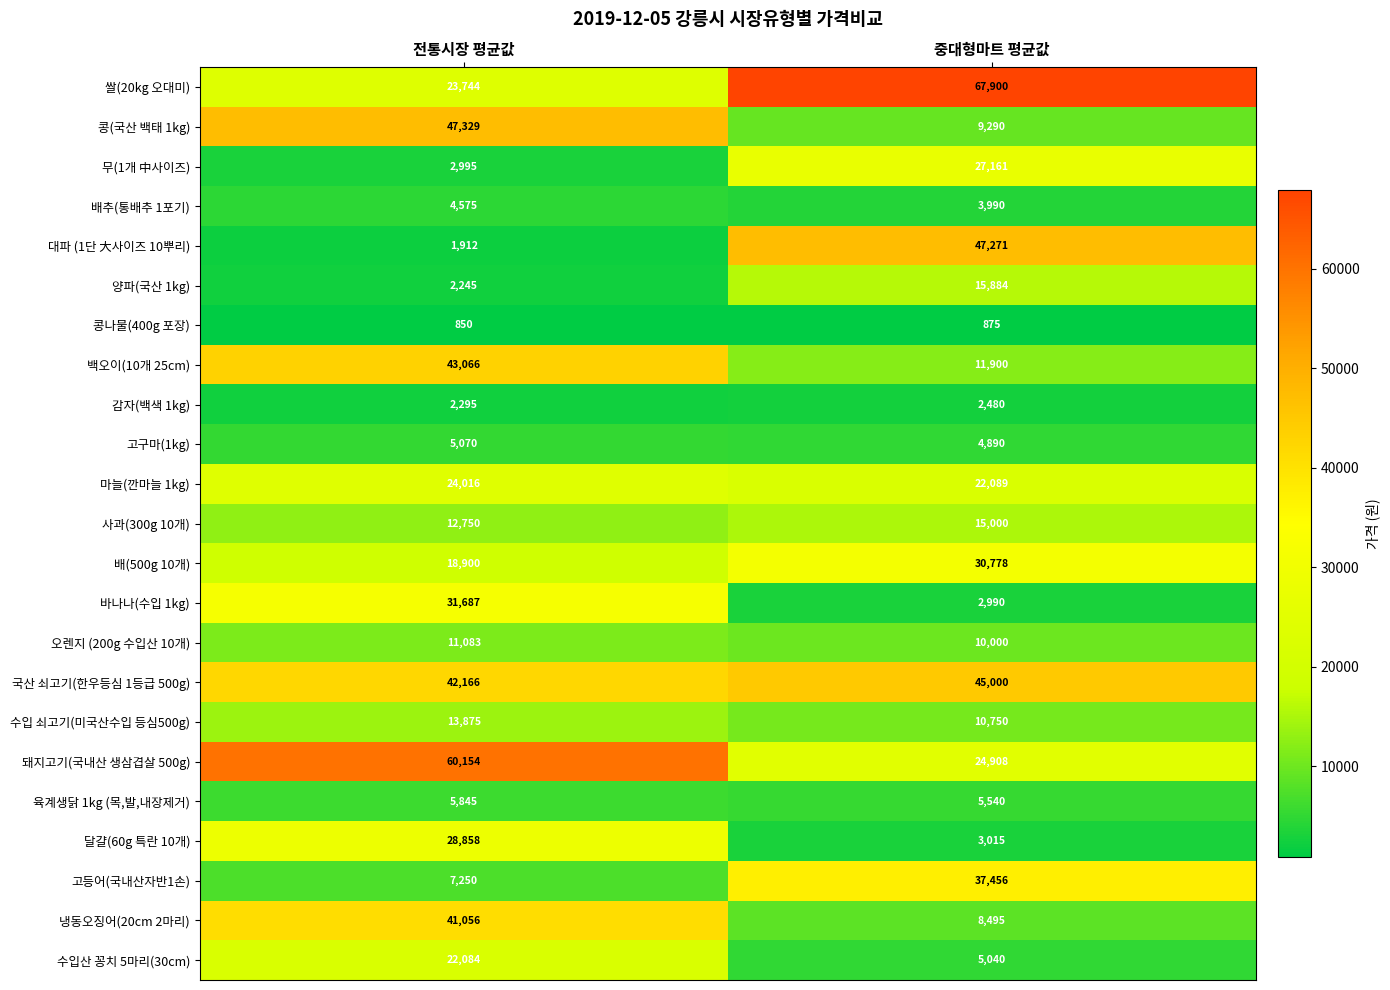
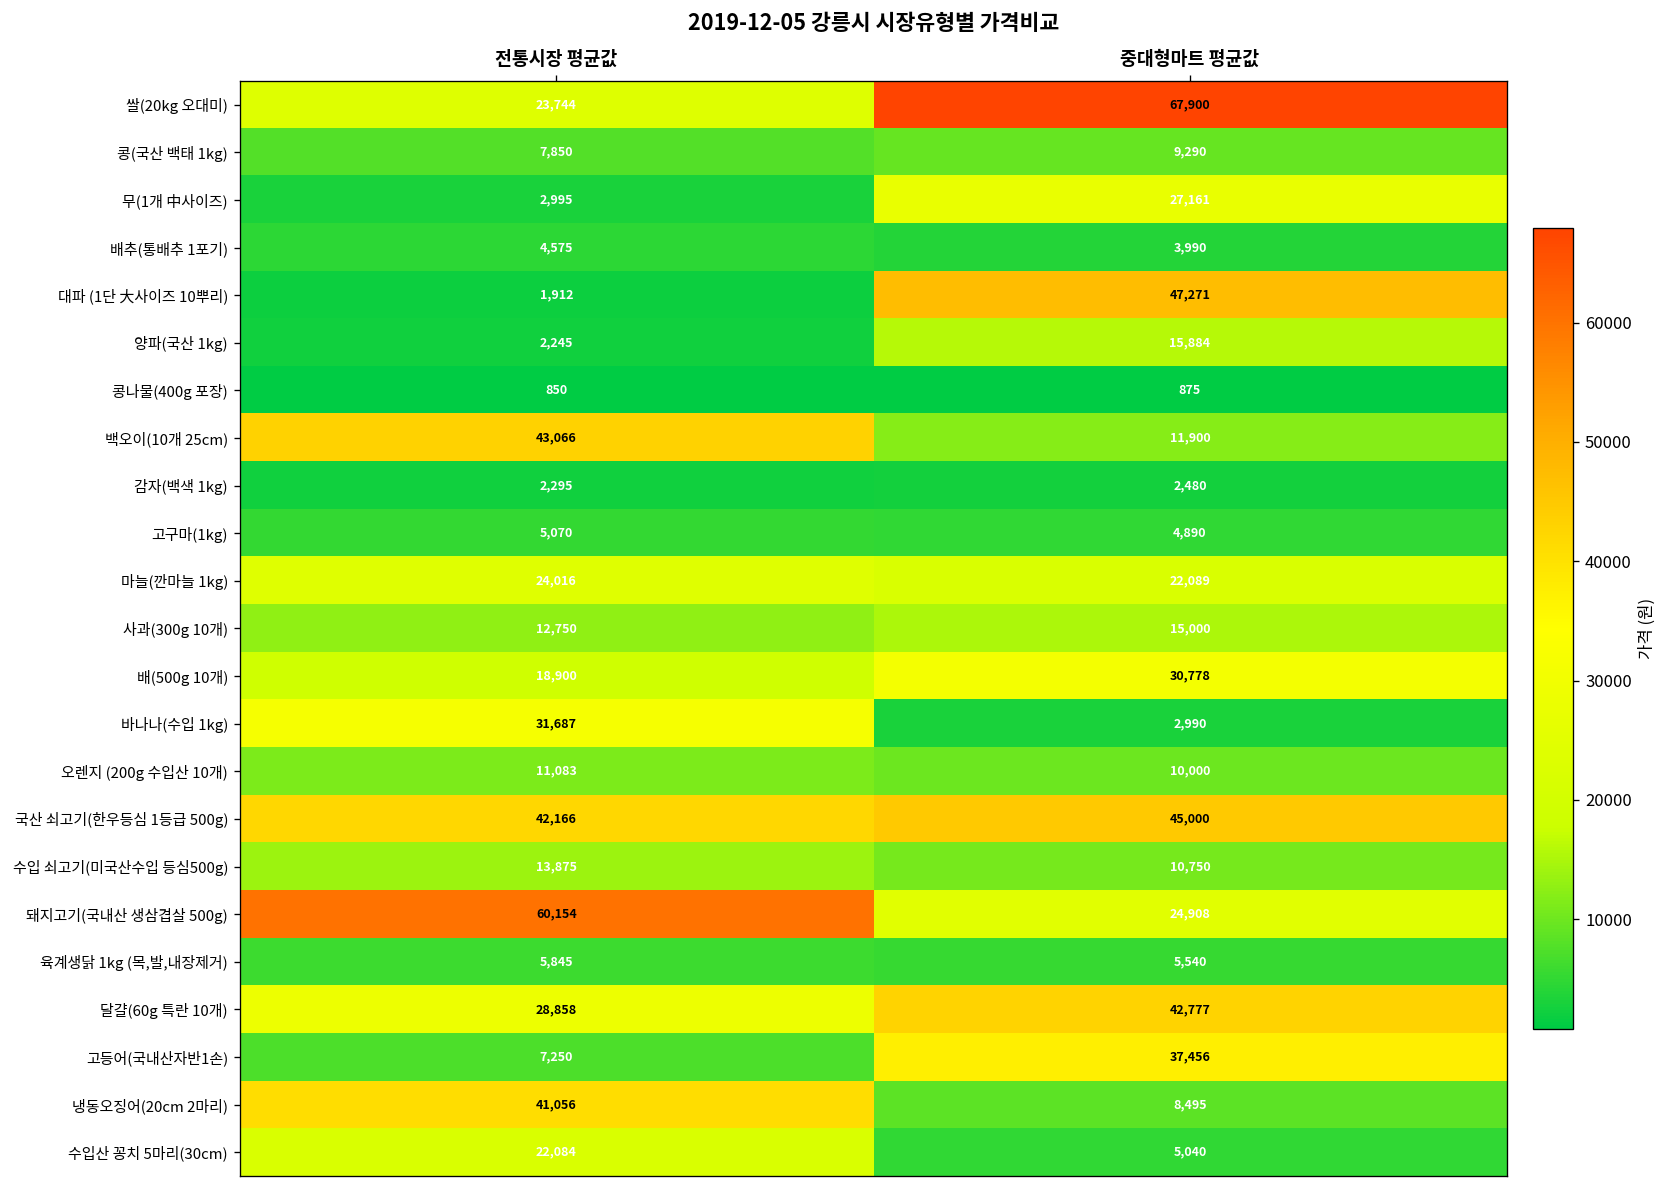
  {
    "쌀(20kg 오대미)": {
      "전통시장 평균값": "23,744",
      "중대형마트 평균값": "67,900"
    },
    "콩(국산 백태 1kg)": {
-     "전통시장 평균값": "47,329",
+     "전통시장 평균값": "7,850",
      "중대형마트 평균값": "9,290"
    },
    "무(1개 中사이즈)": {
      "전통시장 평균값": "2,995",
      "중대형마트 평균값": "27,161"
    },
    "배추(통배추 1포기)": {
      "전통시장 평균값": "4,575",
      "중대형마트 평균값": "3,990"
    },
    "대파 (1단 大사이즈 10뿌리)": {
      "전통시장 평균값": "1,912",
      "중대형마트 평균값": "47,271"
    },
    "양파(국산 1kg)": {
      "전통시장 평균값": "2,245",
      "중대형마트 평균값": "15,884"
    },
    "콩나물(400g 포장)": {
      "전통시장 평균값": "850",
      "중대형마트 평균값": "875"
    },
    "백오이(10개 25cm)": {
      "전통시장 평균값": "43,066",
      "중대형마트 평균값": "11,900"
    },
    "감자(백색 1kg)": {
      "전통시장 평균값": "2,295",
      "중대형마트 평균값": "2,480"
    },
    "고구마(1kg)": {
      "전통시장 평균값": "5,070",
      "중대형마트 평균값": "4,890"
    },
    "마늘(깐마늘 1kg)": {
      "전통시장 평균값": "24,016",
      "중대형마트 평균값": "22,089"
    },
    "사과(300g 10개)": {
      "전통시장 평균값": "12,750",
      "중대형마트 평균값": "15,000"
    },
    "배(500g 10개)": {
      "전통시장 평균값": "18,900",
      "중대형마트 평균값": "30,778"
    },
    "바나나(수입 1kg)": {
      "전통시장 평균값": "31,687",
      "중대형마트 평균값": "2,990"
    },
    "오렌지 (200g 수입산 10개)": {
      "전통시장 평균값": "11,083",
      "중대형마트 평균값": "10,000"
    },
    "국산 쇠고기(한우등심 1등급 500g)": {
      "전통시장 평균값": "42,166",
      "중대형마트 평균값": "45,000"
    },
    "수입 쇠고기(미국산수입 등심500g)": {
      "전통시장 평균값": "13,875",
      "중대형마트 평균값": "10,750"
    },
    "돼지고기(국내산 생삼겹살 500g)": {
      "전통시장 평균값": "60,154",
      "중대형마트 평균값": "24,908"
    },
    "육계생닭 1kg (목,발,내장제거)": {
      "전통시장 평균값": "5,845",
      "중대형마트 평균값": "5,540"
    },
    "달걀(60g 특란 10개)": {
      "전통시장 평균값": "28,858",
-     "중대형마트 평균값": "3,015"
+     "중대형마트 평균값": "42,777"
    },
    "고등어(국내산자반1손)": {
      "전통시장 평균값": "7,250",
      "중대형마트 평균값": "37,456"
    },
    "냉동오징어(20cm 2마리)": {
      "전통시장 평균값": "41,056",
      "중대형마트 평균값": "8,495"
    },
    "수입산 꽁치 5마리(30cm)": {
      "전통시장 평균값": "22,084",
      "중대형마트 평균값": "5,040"
    }
  }
